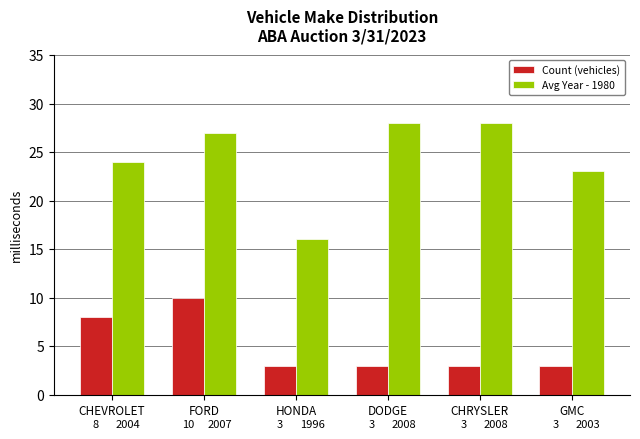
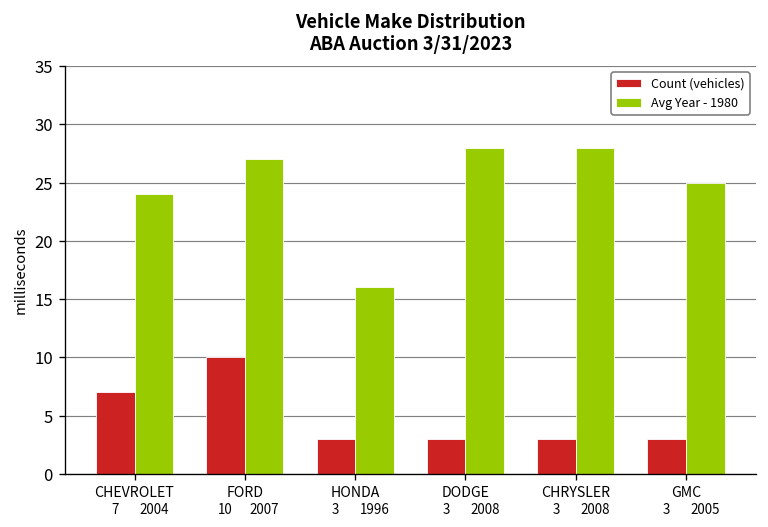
  {
    "Count (vehicles)": {
-     "CHEVROLET": 8
+     "CHEVROLET": 7
    },
    "Avg Year - 1980": {
-     "GMC": 2003
+     "GMC": 2005
    }
  }
